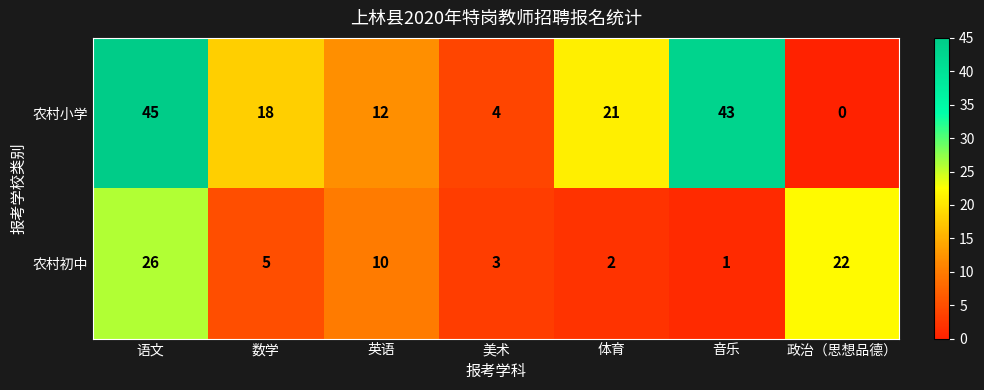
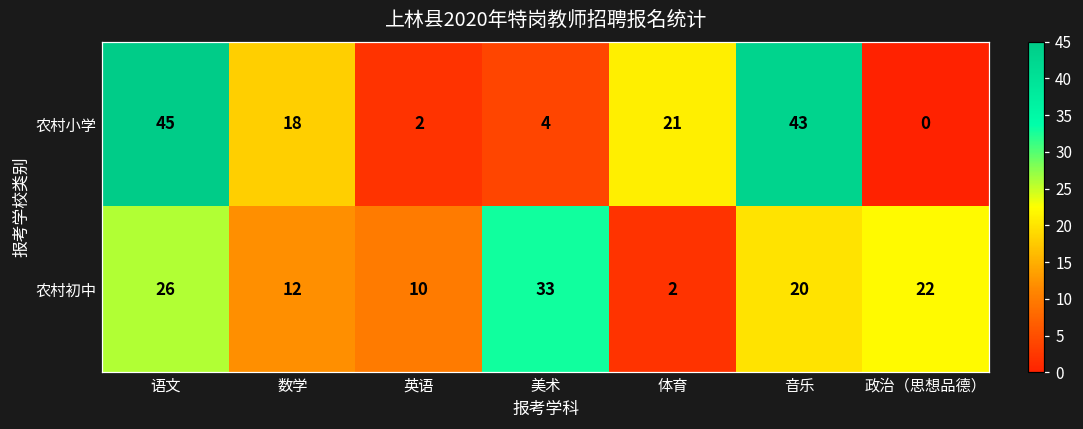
  {
    "农村小学": {
      "语文": 45,
      "数学": 18,
-     "英语": 12,
+     "英语": 2,
      "美术": 4,
      "体育": 21,
      "音乐": 43,
      "政治（思想品德）": 0
    },
    "农村初中": {
      "语文": 26,
-     "数学": 5,
+     "数学": 12,
      "英语": 10,
-     "美术": 3,
+     "美术": 33,
      "体育": 2,
-     "音乐": 1,
+     "音乐": 20,
      "政治（思想品德）": 22
    }
  }
